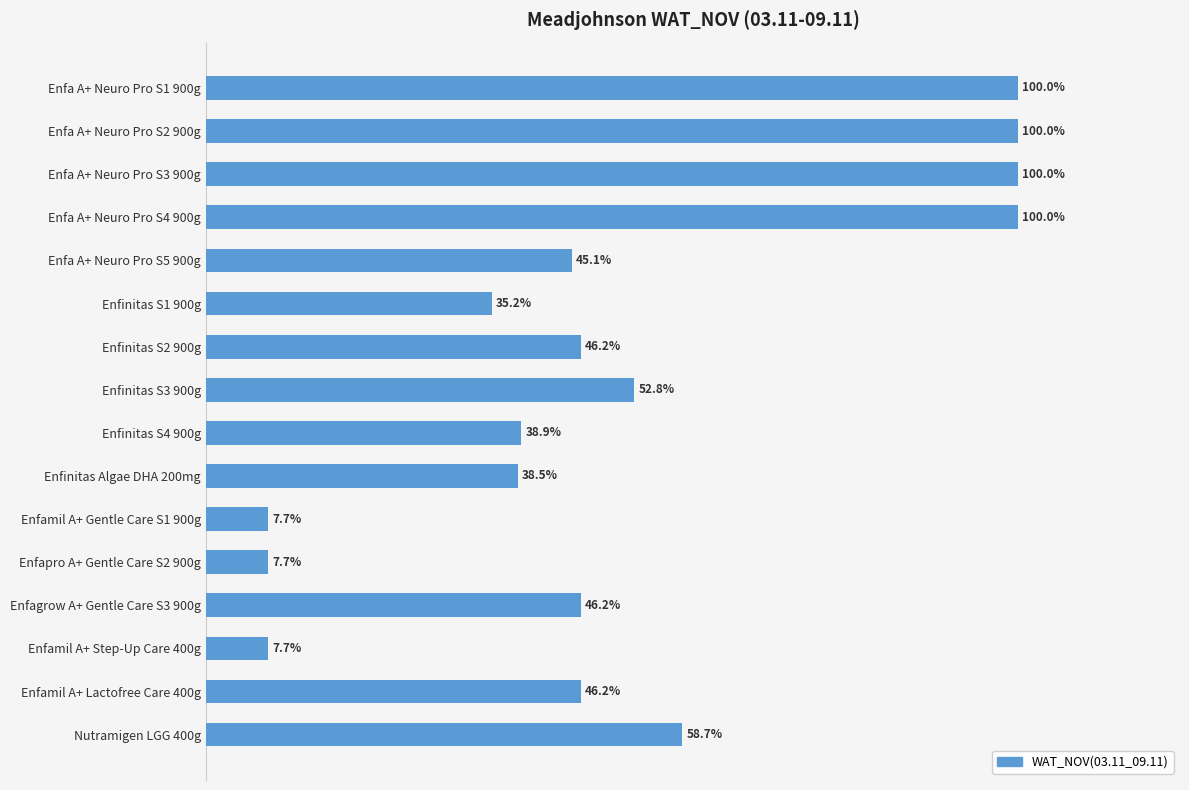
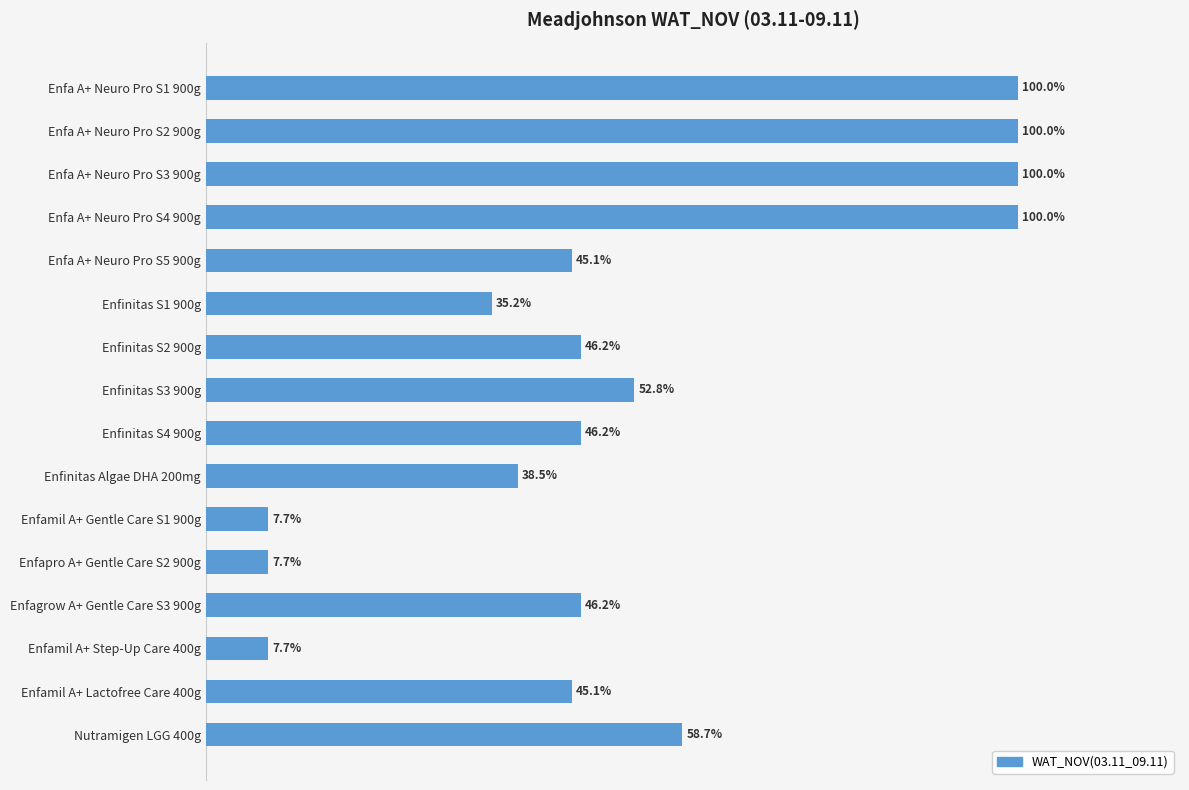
  {
    "Enfa A+ Neuro Pro S1 900g": "100.0%",
    "Enfa A+ Neuro Pro S2 900g": "100.0%",
    "Enfa A+ Neuro Pro S3 900g": "100.0%",
    "Enfa A+ Neuro Pro S4 900g": "100.0%",
    "Enfa A+ Neuro Pro S5 900g": "45.1%",
    "Enfinitas S1 900g": "35.2%",
    "Enfinitas S2 900g": "46.2%",
    "Enfinitas S3 900g": "52.8%",
-   "Enfinitas S4 900g": "38.9%",
+   "Enfinitas S4 900g": "46.2%",
    "Enfinitas Algae DHA 200mg": "38.5%",
    "Enfamil A+ Gentle Care S1 900g": "7.7%",
    "Enfapro A+ Gentle Care S2 900g": "7.7%",
    "Enfagrow A+ Gentle Care S3 900g": "46.2%",
    "Enfamil A+ Step-Up Care 400g": "7.7%",
-   "Enfamil A+ Lactofree Care 400g": "46.2%",
+   "Enfamil A+ Lactofree Care 400g": "45.1%",
    "Nutramigen LGG 400g": "58.7%"
  }
